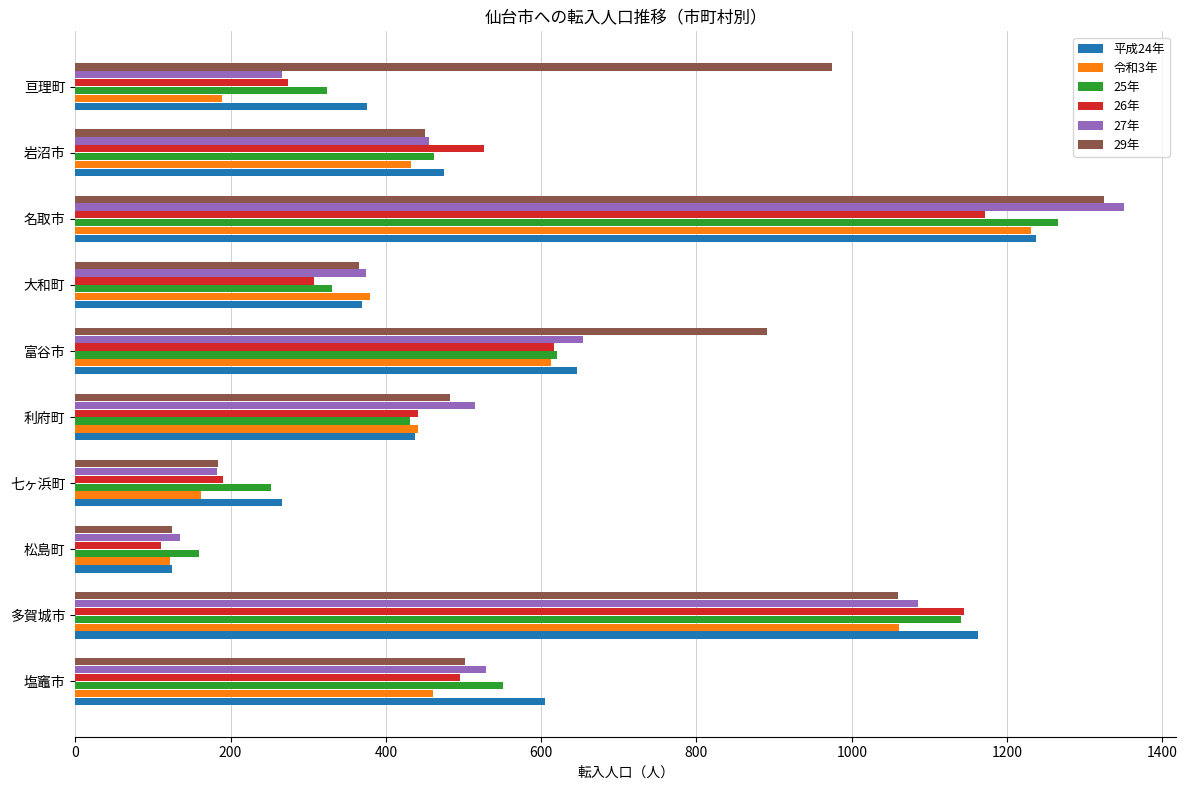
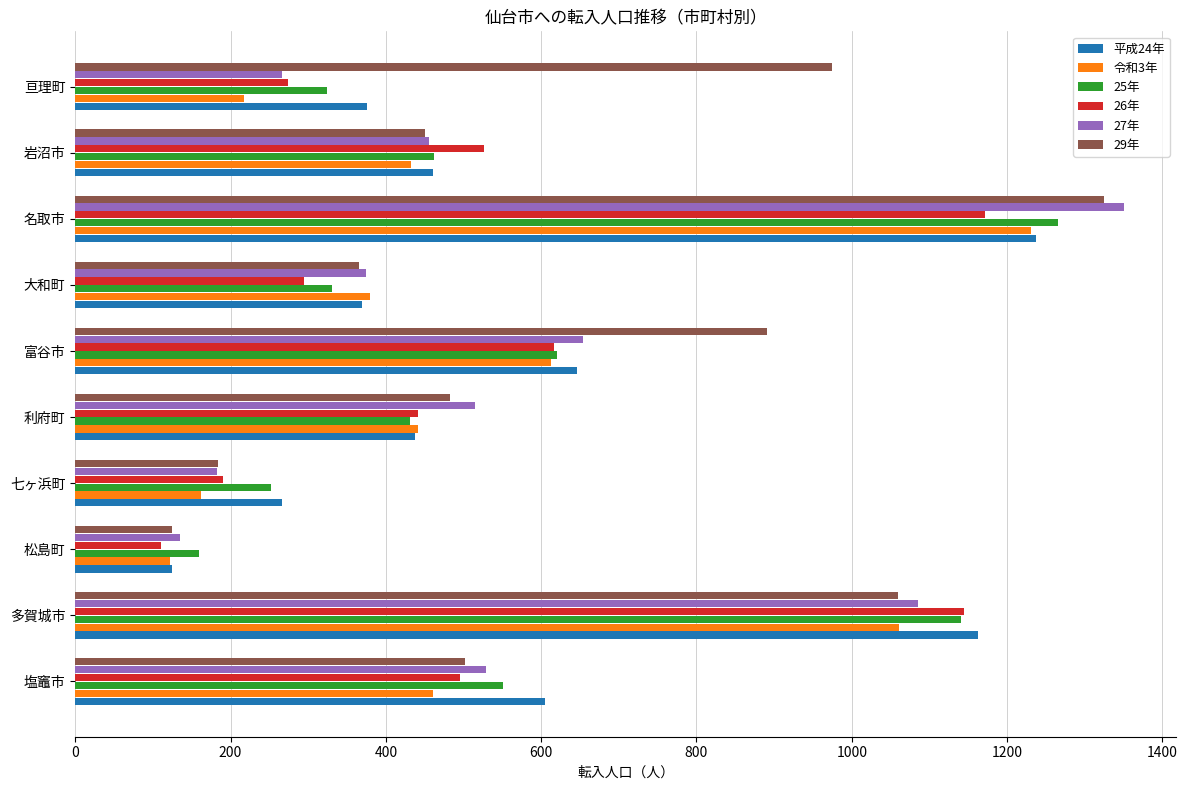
  {
    "平成24年": {
      "亘理町": 380,
-     "岩沼市": 480,
+     "岩沼市": 460,
      "名取市": 1240,
      "大和町": 370,
      "富谷市": 650,
      "利府町": 440,
      "七ヶ浜町": 270,
      "松島町": 120,
      "多賀城市": 1160,
      "塩竈市": 610
    },
    "令和3年": {
-     "亘理町": 190,
+     "亘理町": 220,
      "岩沼市": 430,
      "名取市": 1230,
      "大和町": 380,
      "富谷市": 610,
      "利府町": 440,
      "七ヶ浜町": 160,
      "松島町": 120,
      "多賀城市": 1060,
      "塩竈市": 460
    },
    "25年": {
      "亘理町": 320,
      "岩沼市": 460,
      "名取市": 1270,
      "大和町": 330,
      "富谷市": 620,
      "利府町": 430,
      "七ヶ浜町": 250,
      "松島町": 160,
      "多賀城市": 1140,
      "塩竈市": 550
    },
    "26年": {
      "亘理町": 270,
      "岩沼市": 530,
      "名取市": 1170,
-     "大和町": 310,
+     "大和町": 290,
      "富谷市": 620,
      "利府町": 440,
      "七ヶ浜町": 190,
      "松島町": 110,
      "多賀城市": 1150,
      "塩竈市": 500
    },
    "27年": {
      "亘理町": 270,
      "岩沼市": 460,
      "名取市": 1350,
      "大和町": 380,
      "富谷市": 650,
      "利府町": 520,
      "七ヶ浜町": 180,
      "松島町": 140,
      "多賀城市": 1090,
      "塩竈市": 530
    },
    "29年": {
      "亘理町": 970,
      "岩沼市": 450,
      "名取市": 1330,
      "大和町": 370,
      "富谷市": 890,
      "利府町": 480,
      "七ヶ浜町": 180,
      "松島町": 120,
      "多賀城市": 1060,
      "塩竈市": 500
    }
  }
